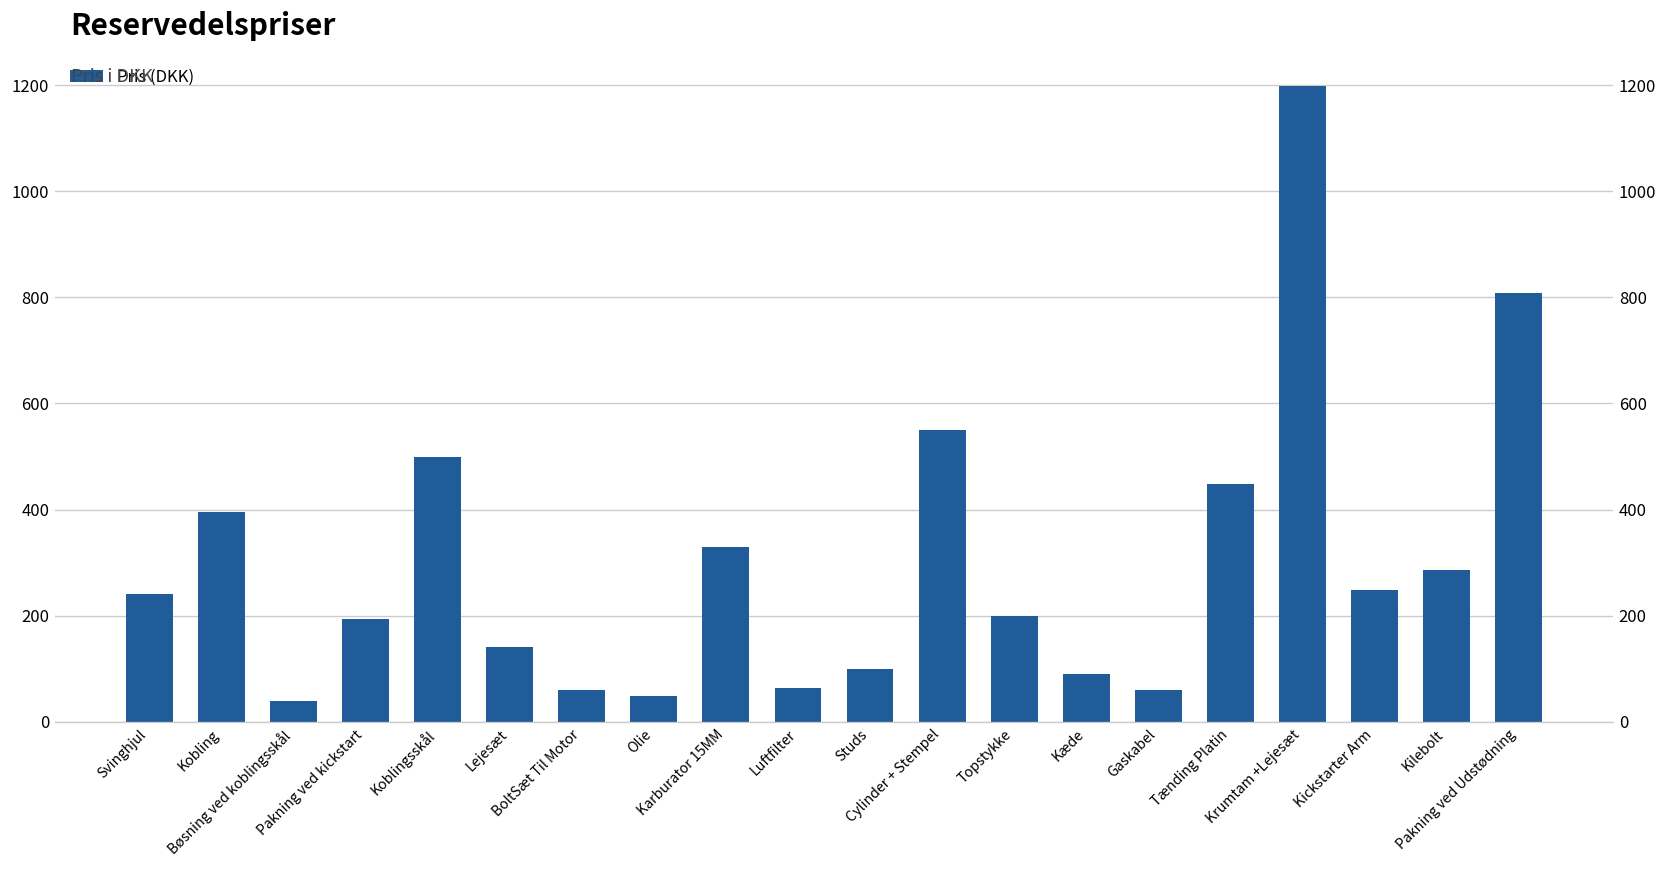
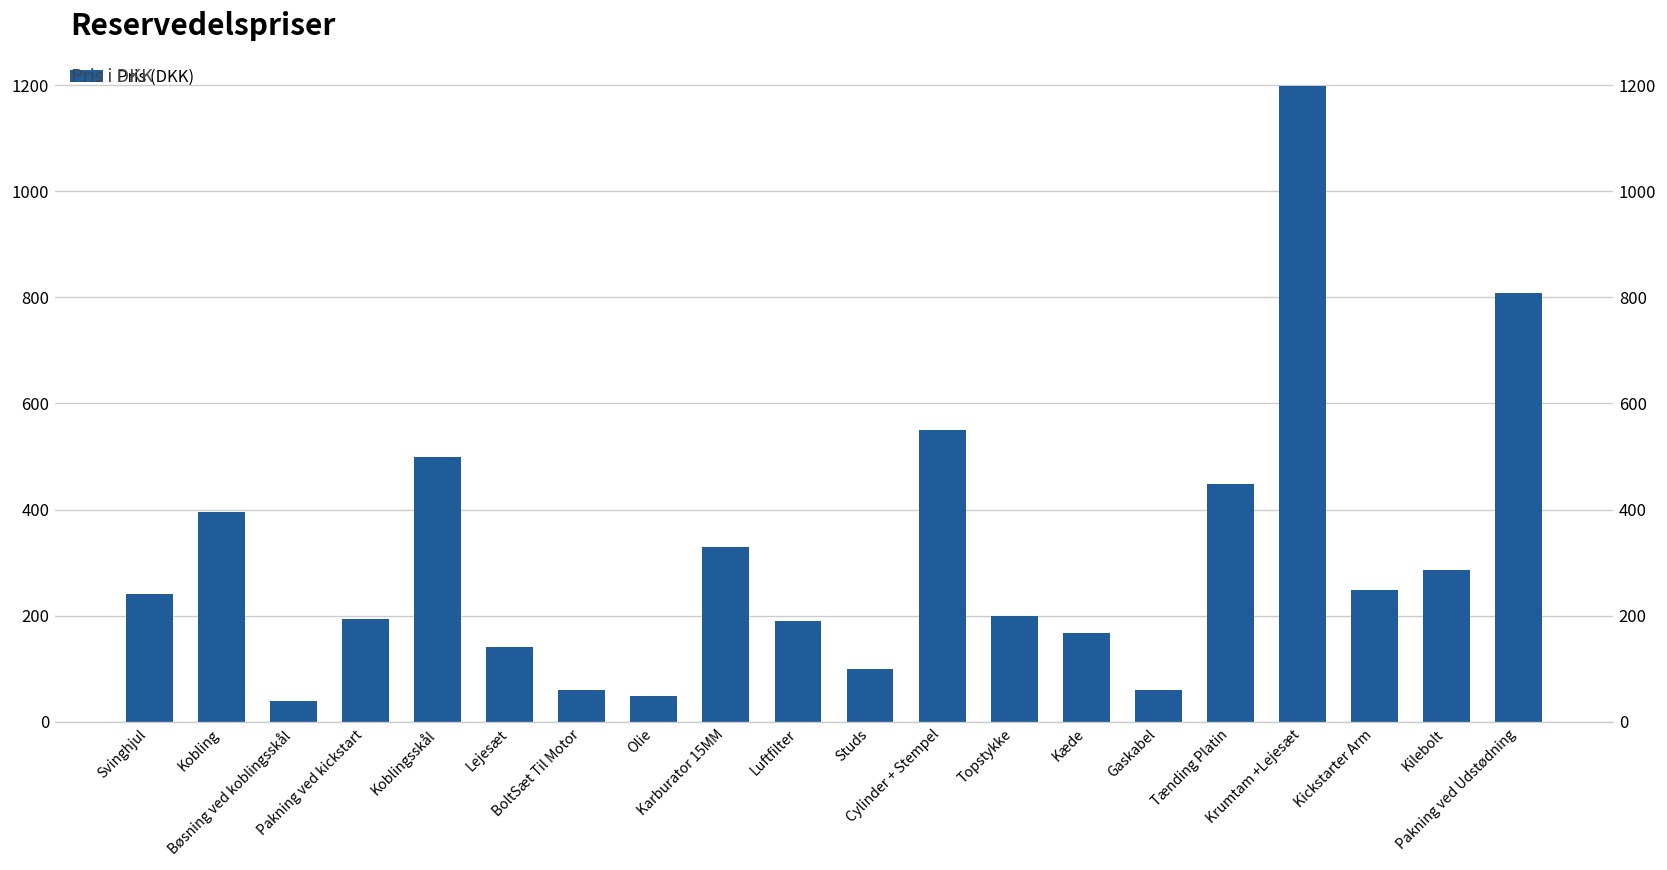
  {
    "Svinghjul": 240,
    "Kobling": 400,
    "Bøsning ved koblingsskål": 40,
    "Pakning ved kickstart": 190,
    "Koblingsskål": 500,
    "Lejesæt": 140,
    "BoltSæt Til Motor": 60,
    "Olie": 50,
    "Karburator 15MM": 330,
-   "Luftfilter": 60,
+   "Luftfilter": 190,
    "Studs": 100,
    "Cylinder + Stempel": 550,
    "Topstykke": 200,
-   "Kæde": 90,
+   "Kæde": 170,
    "Gaskabel": 60,
    "Tænding Platin": 450,
    "Krumtam +Lejesæt": 1200,
    "Kickstarter Arm": 250,
    "Kilebolt": 290,
    "Pakning ved Udstødning": 810
  }
